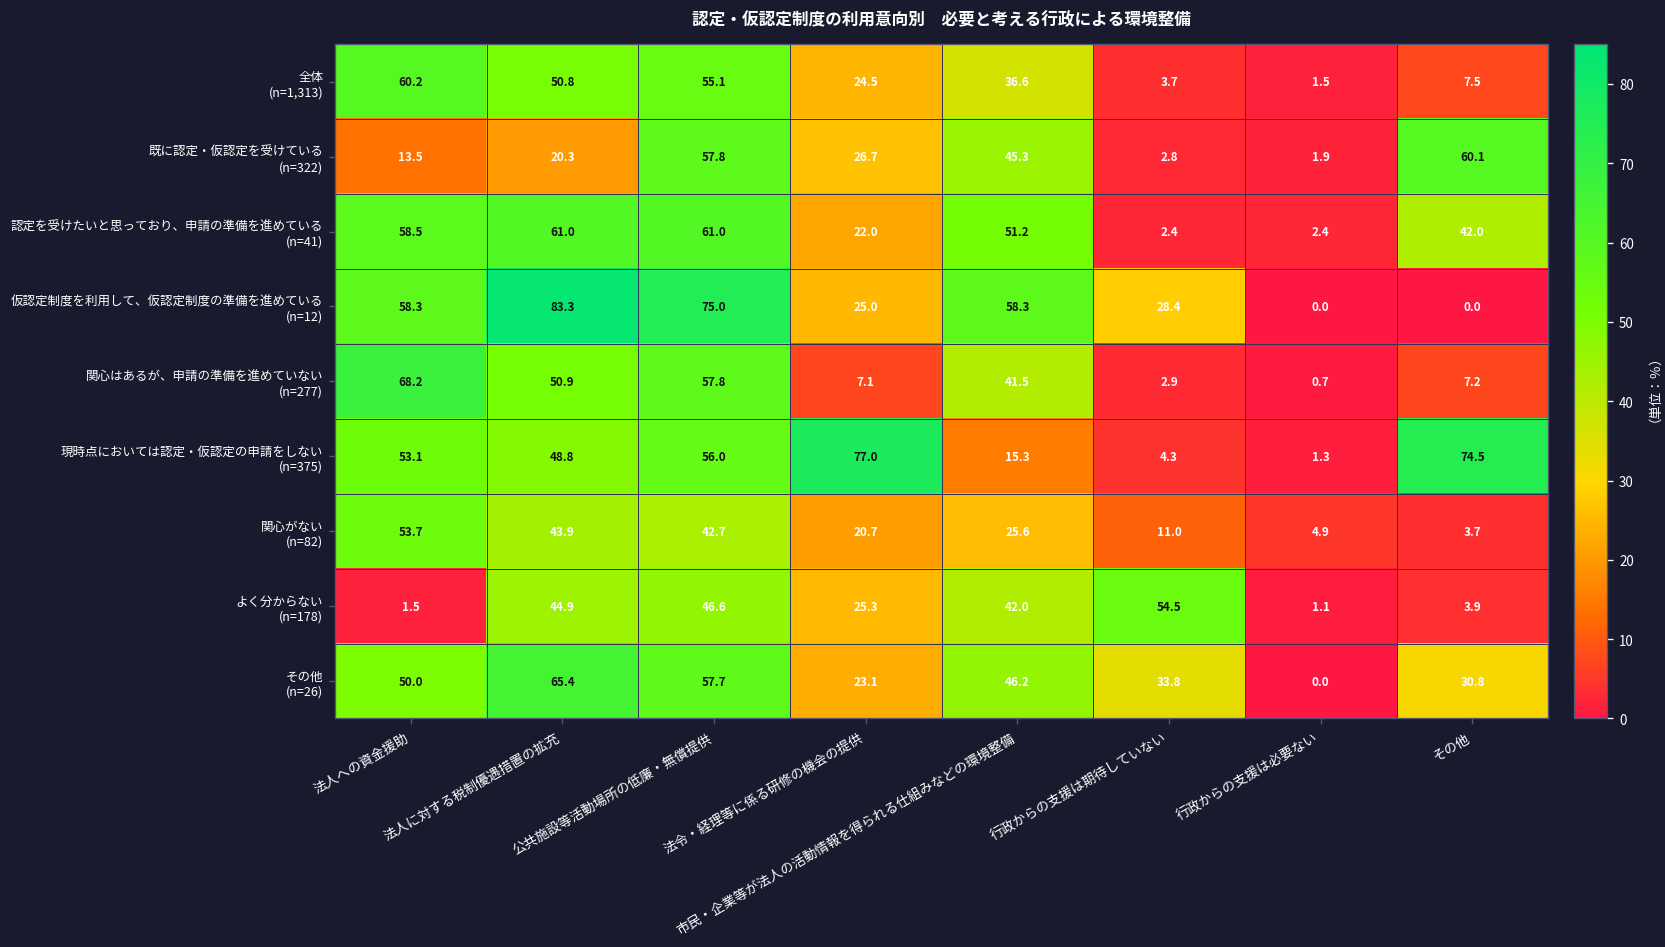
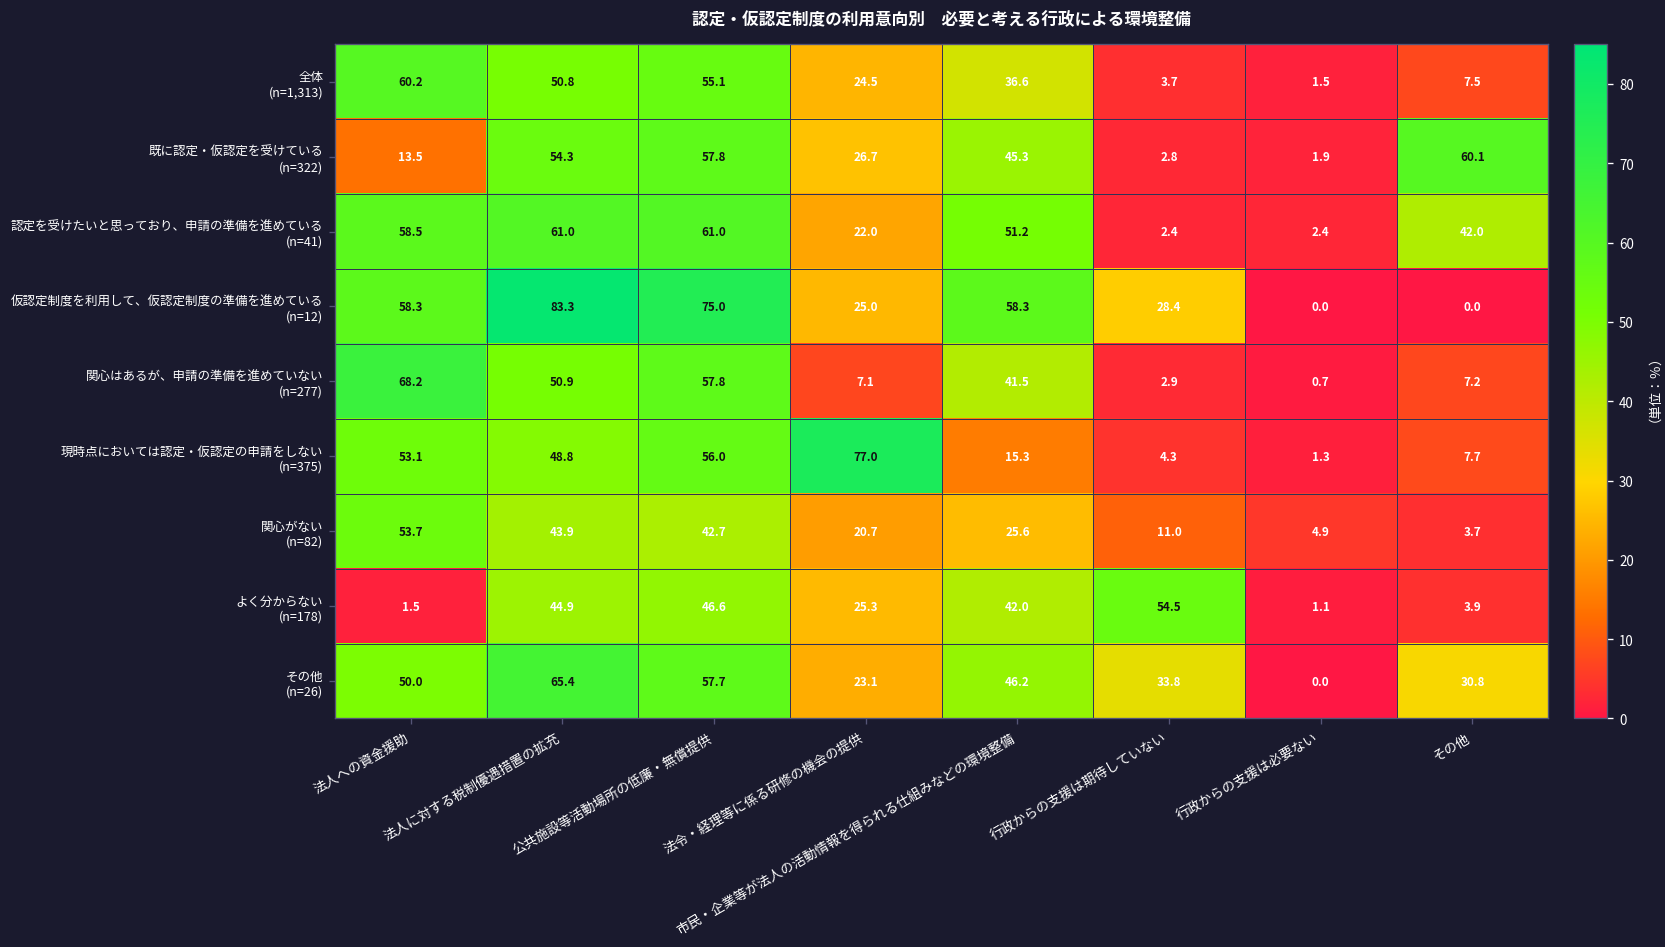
  {
    "全体 (n=1,313)": {
      "法人への資金援助": 60.2,
      "法人に対する税制優遇措置の拡充": 50.8,
      "公共施設等活動場所の低廉・無償提供": 55.1,
      "法令・経理等に係る研修の機会の提供": 24.5,
      "市民・企業等が法人の活動情報を得られる仕組みなどの環境整備": 36.6,
      "行政からの支援は期待していない": 3.7,
      "行政からの支援は必要ない": 1.5,
      "その他": 7.5
    },
    "既に認定・仮認定を受けている (n=322)": {
      "法人への資金援助": 13.5,
-     "法人に対する税制優遇措置の拡充": 20.3,
+     "法人に対する税制優遇措置の拡充": 54.3,
      "公共施設等活動場所の低廉・無償提供": 57.8,
      "法令・経理等に係る研修の機会の提供": 26.7,
      "市民・企業等が法人の活動情報を得られる仕組みなどの環境整備": 45.3,
      "行政からの支援は期待していない": 2.8,
      "行政からの支援は必要ない": 1.9,
      "その他": 60.1
    },
    "認定を受けたいと思っており、申請の準備を進めている (n=41)": {
      "法人への資金援助": 58.5,
      "法人に対する税制優遇措置の拡充": 61.0,
      "公共施設等活動場所の低廉・無償提供": 61.0,
      "法令・経理等に係る研修の機会の提供": 22.0,
      "市民・企業等が法人の活動情報を得られる仕組みなどの環境整備": 51.2,
      "行政からの支援は期待していない": 2.4,
      "行政からの支援は必要ない": 2.4,
      "その他": 42.0
    },
    "仮認定制度を利用して、仮認定制度の準備を進めている (n=12)": {
      "法人への資金援助": 58.3,
      "法人に対する税制優遇措置の拡充": 83.3,
      "公共施設等活動場所の低廉・無償提供": 75.0,
      "法令・経理等に係る研修の機会の提供": 25.0,
      "市民・企業等が法人の活動情報を得られる仕組みなどの環境整備": 58.3,
      "行政からの支援は期待していない": 28.4,
      "行政からの支援は必要ない": 0.0,
      "その他": 0.0
    },
    "関心はあるが、申請の準備を進めていない (n=277)": {
      "法人への資金援助": 68.2,
      "法人に対する税制優遇措置の拡充": 50.9,
      "公共施設等活動場所の低廉・無償提供": 57.8,
      "法令・経理等に係る研修の機会の提供": 7.1,
      "市民・企業等が法人の活動情報を得られる仕組みなどの環境整備": 41.5,
      "行政からの支援は期待していない": 2.9,
      "行政からの支援は必要ない": 0.7,
      "その他": 7.2
    },
    "現時点においては認定・仮認定の申請をしない (n=375)": {
      "法人への資金援助": 53.1,
      "法人に対する税制優遇措置の拡充": 48.8,
      "公共施設等活動場所の低廉・無償提供": 56.0,
      "法令・経理等に係る研修の機会の提供": 77.0,
      "市民・企業等が法人の活動情報を得られる仕組みなどの環境整備": 15.3,
      "行政からの支援は期待していない": 4.3,
      "行政からの支援は必要ない": 1.3,
-     "その他": 74.5
+     "その他": 7.7
    },
    "関心がない (n=82)": {
      "法人への資金援助": 53.7,
      "法人に対する税制優遇措置の拡充": 43.9,
      "公共施設等活動場所の低廉・無償提供": 42.7,
      "法令・経理等に係る研修の機会の提供": 20.7,
      "市民・企業等が法人の活動情報を得られる仕組みなどの環境整備": 25.6,
      "行政からの支援は期待していない": 11.0,
      "行政からの支援は必要ない": 4.9,
      "その他": 3.7
    },
    "よく分からない (n=178)": {
      "法人への資金援助": 1.5,
      "法人に対する税制優遇措置の拡充": 44.9,
      "公共施設等活動場所の低廉・無償提供": 46.6,
      "法令・経理等に係る研修の機会の提供": 25.3,
      "市民・企業等が法人の活動情報を得られる仕組みなどの環境整備": 42.0,
      "行政からの支援は期待していない": 54.5,
      "行政からの支援は必要ない": 1.1,
      "その他": 3.9
    },
    "その他 (n=26)": {
      "法人への資金援助": 50.0,
      "法人に対する税制優遇措置の拡充": 65.4,
      "公共施設等活動場所の低廉・無償提供": 57.7,
      "法令・経理等に係る研修の機会の提供": 23.1,
      "市民・企業等が法人の活動情報を得られる仕組みなどの環境整備": 46.2,
      "行政からの支援は期待していない": 33.8,
      "行政からの支援は必要ない": 0.0,
      "その他": 30.8
    }
  }
